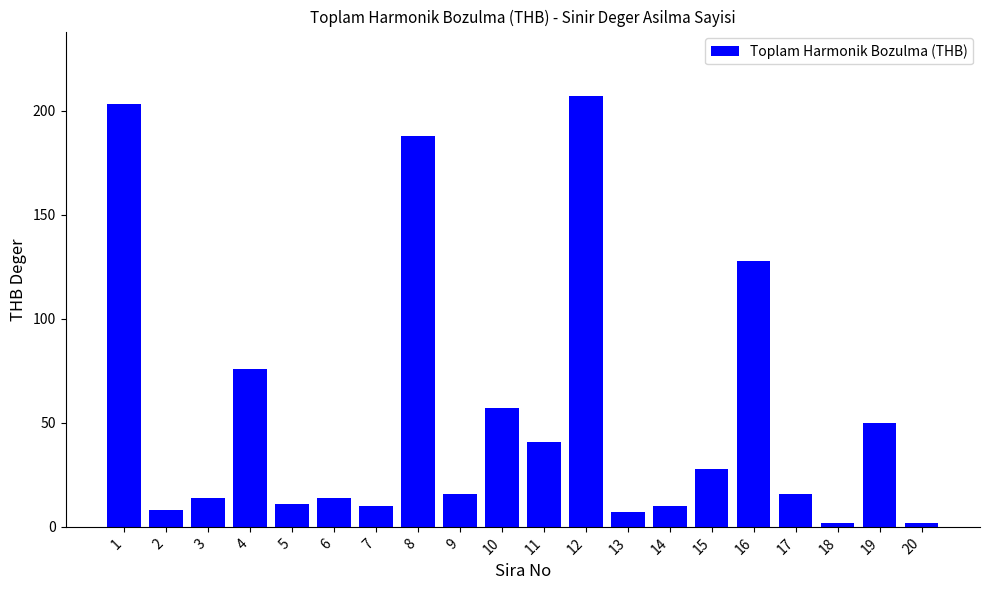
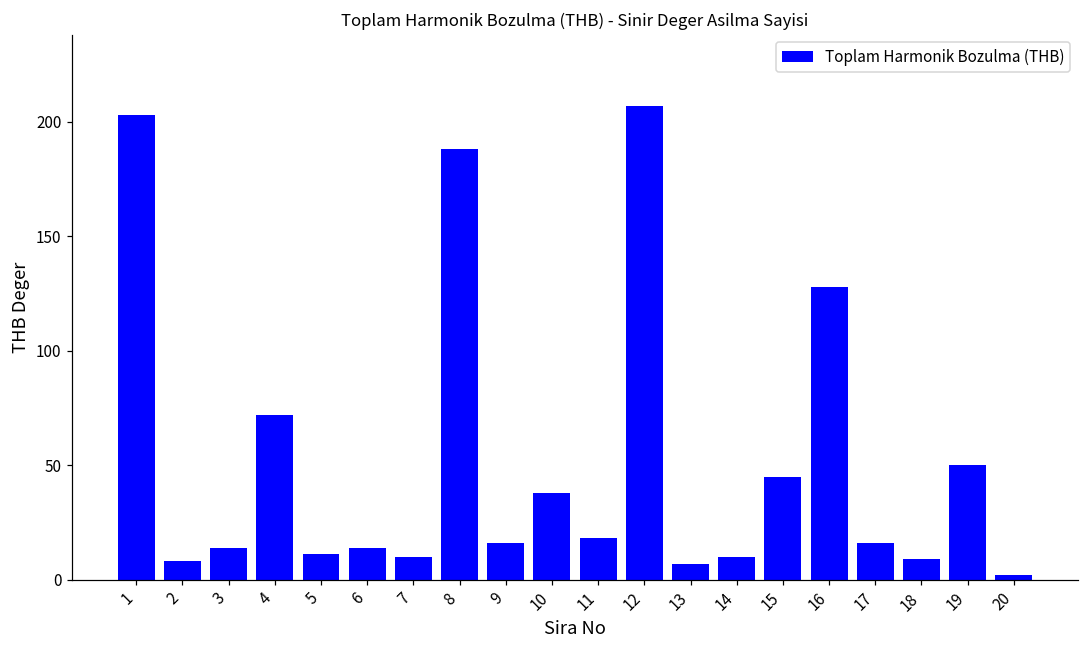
  {
    "1": 203,
    "2": 8,
    "3": 14,
-   "4": 76,
+   "4": 72,
    "5": 11,
    "6": 14,
    "7": 10,
    "8": 188,
    "9": 16,
-   "10": 57,
-   "11": 41,
+   "10": 38,
+   "11": 18,
    "12": 207,
    "13": 7,
    "14": 10,
-   "15": 28,
+   "15": 45,
    "16": 128,
    "17": 16,
-   "18": 2,
+   "18": 9,
    "19": 50,
    "20": 2
  }
